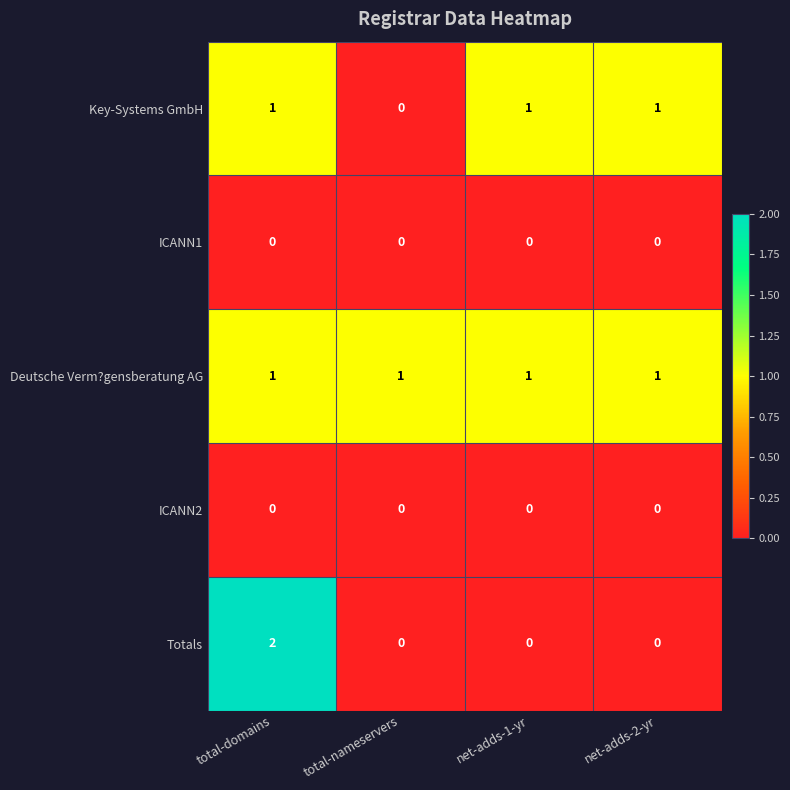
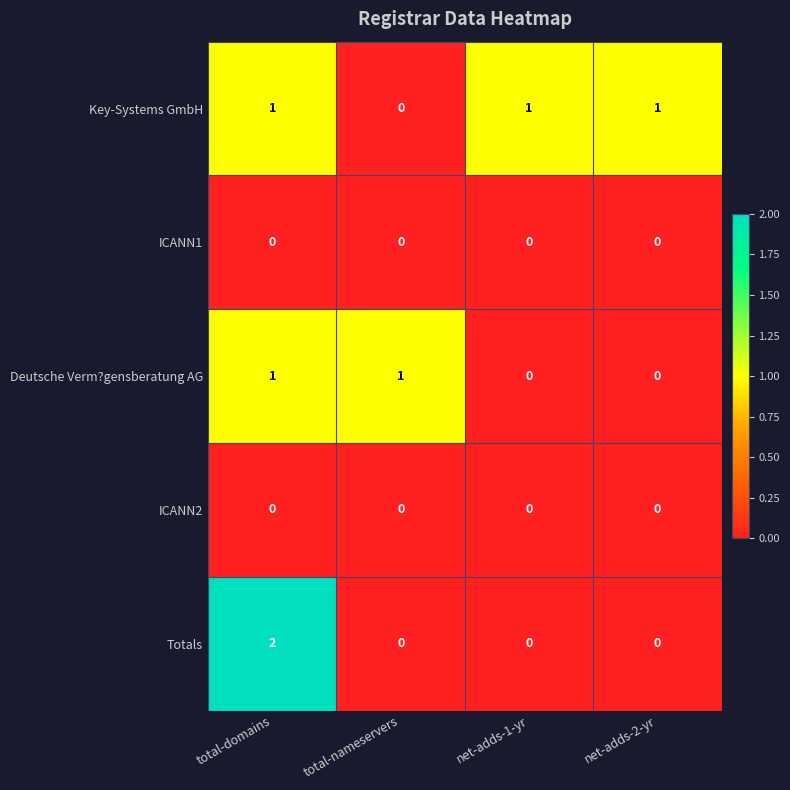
  {
    "Key-Systems GmbH": {
      "total-domains": 1,
      "total-nameservers": 0,
      "net-adds-1-yr": 1,
      "net-adds-2-yr": 1
    },
    "ICANN1": {
      "total-domains": 0,
      "total-nameservers": 0,
      "net-adds-1-yr": 0,
      "net-adds-2-yr": 0
    },
    "Deutsche Verm?gensberatung AG": {
      "total-domains": 1,
      "total-nameservers": 1,
-     "net-adds-1-yr": 1,
-     "net-adds-2-yr": 1
+     "net-adds-1-yr": 0,
+     "net-adds-2-yr": 0
    },
    "ICANN2": {
      "total-domains": 0,
      "total-nameservers": 0,
      "net-adds-1-yr": 0,
      "net-adds-2-yr": 0
    },
    "Totals": {
      "total-domains": 2,
      "total-nameservers": 0,
      "net-adds-1-yr": 0,
      "net-adds-2-yr": 0
    }
  }
